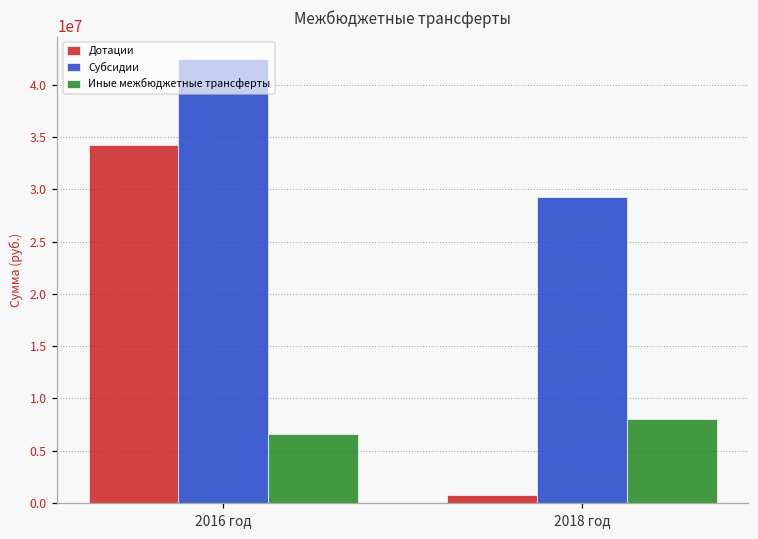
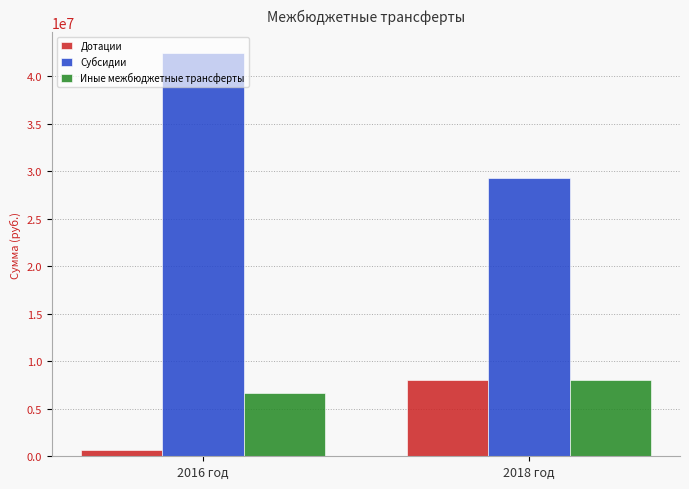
  {
    "Дотации": {
-     "2016 год": 34000000,
-     "2018 год": 1000000
+     "2016 год": 1000000,
+     "2018 год": 8000000
    },
    "Субсидии": {
      "2018 год": 29000000
    },
    "Иные межбюджетные трансферты": {
      "2016 год": 7000000,
      "2018 год": 8000000
    }
  }
